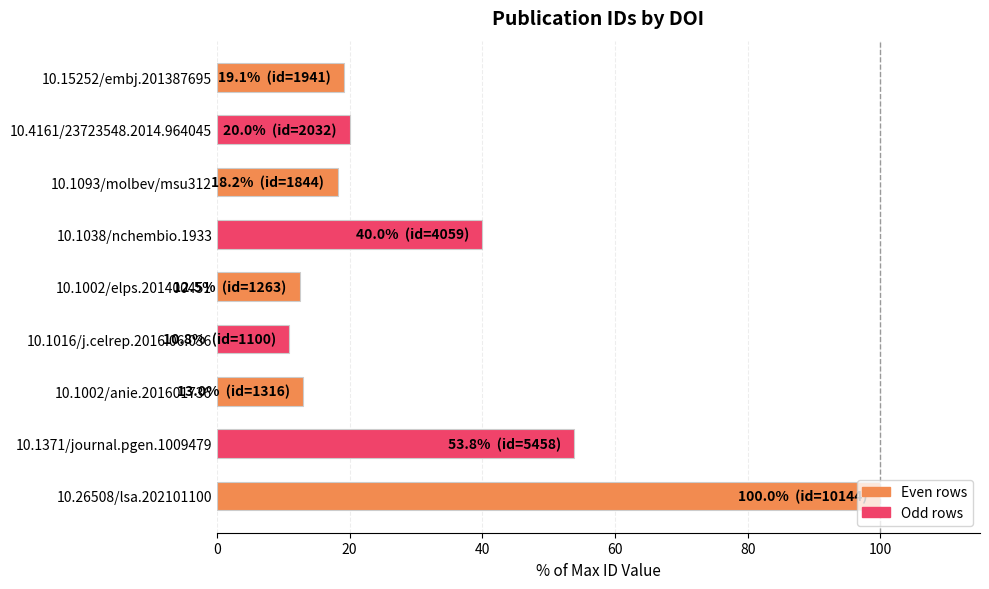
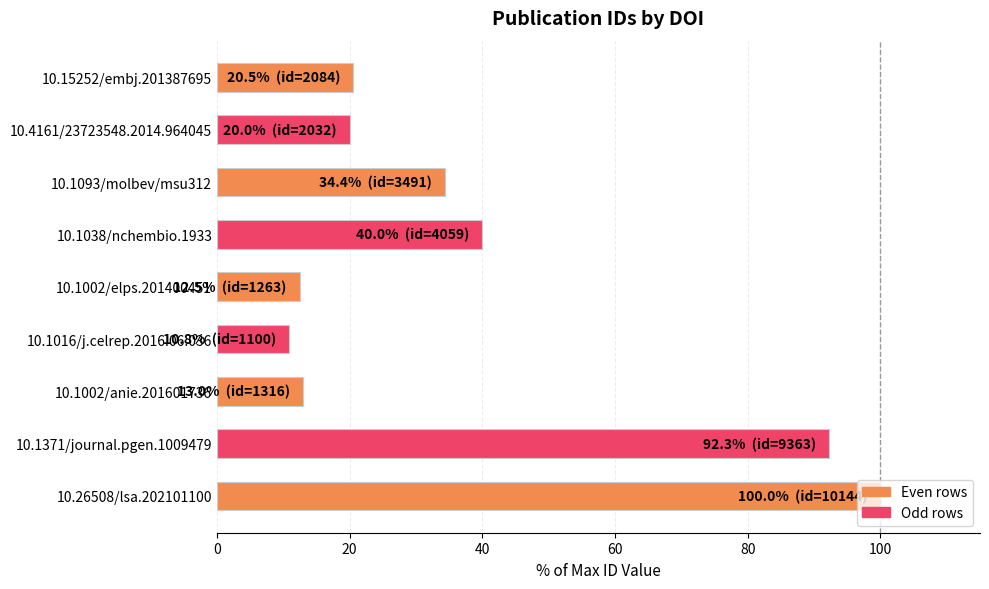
  {
-   "10.15252/embj.201387695": "19.1% (id=1941)",
+   "10.15252/embj.201387695": "20.5% (id=2084)",
    "10.4161/23723548.2014.964045": "20.0%",
-   "10.1093/molbev/msu312": "18.2% (id=1844)",
+   "10.1093/molbev/msu312": "34.4% (id=3491)",
    "10.1038/nchembio.1933": "40.0%",
    "10.1002/elps.201400451": "12.5%",
    "10.1016/j.celrep.2016.06.036": "10.8%",
    "10.1002/anie.201601736": "13.0%",
-   "10.1371/journal.pgen.1009479": "53.8% (id=5458)"
+   "10.1371/journal.pgen.1009479": "92.3% (id=9363)"
  }
